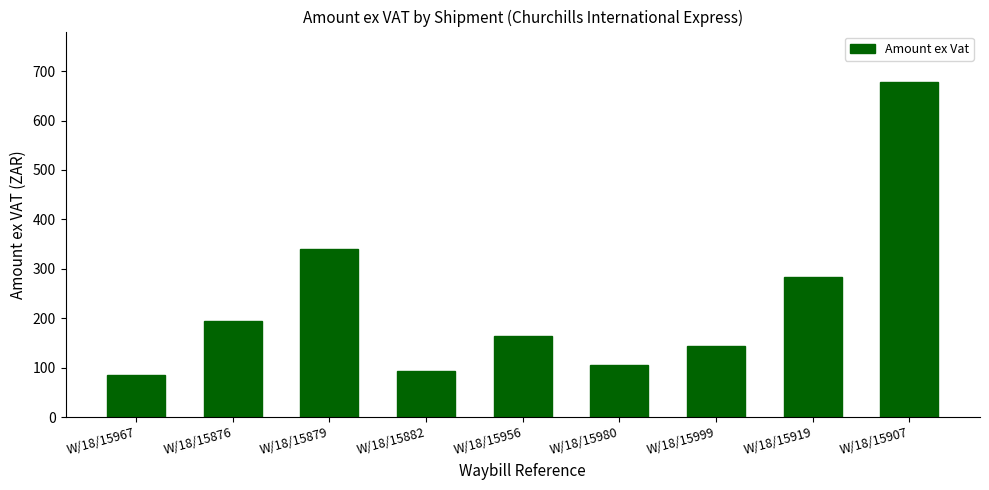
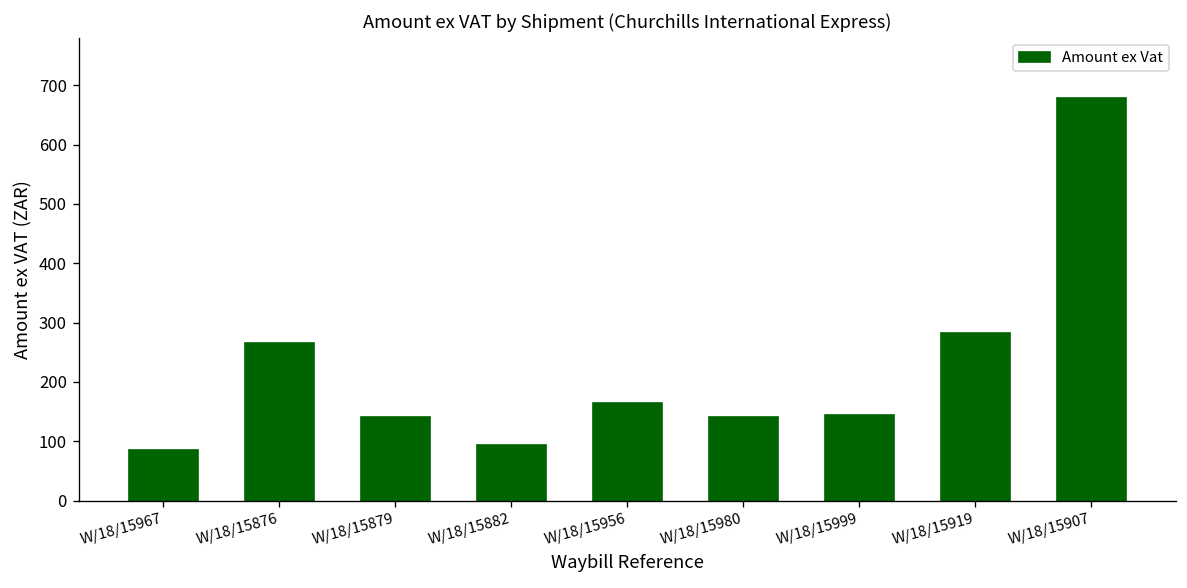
  {
    "W/18/15967": 80,
-   "W/18/15876": 190,
-   "W/18/15879": 340,
+   "W/18/15876": 270,
+   "W/18/15879": 140,
    "W/18/15882": 90,
    "W/18/15956": 160,
-   "W/18/15980": 110,
+   "W/18/15980": 140,
    "W/18/15999": 140,
    "W/18/15919": 280,
    "W/18/15907": 680
  }
